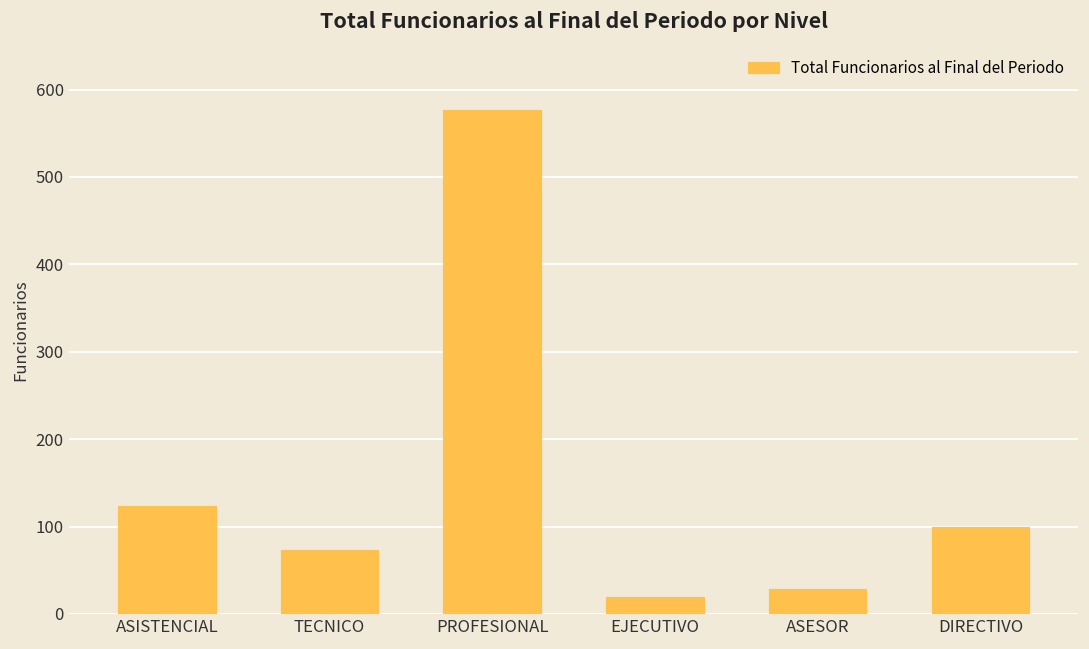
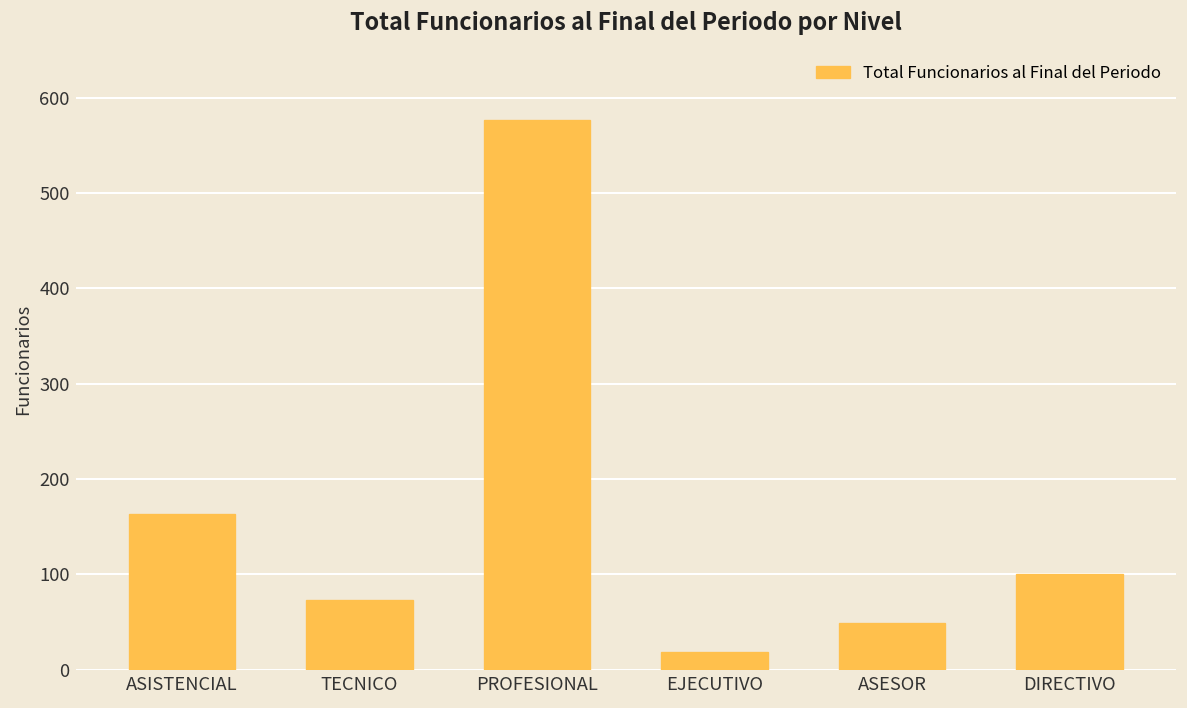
  {
-   "ASISTENCIAL": 120,
+   "ASISTENCIAL": 160,
    "TECNICO": 70,
    "PROFESIONAL": 580,
    "EJECUTIVO": 20,
-   "ASESOR": 30,
+   "ASESOR": 50,
    "DIRECTIVO": 100
  }
